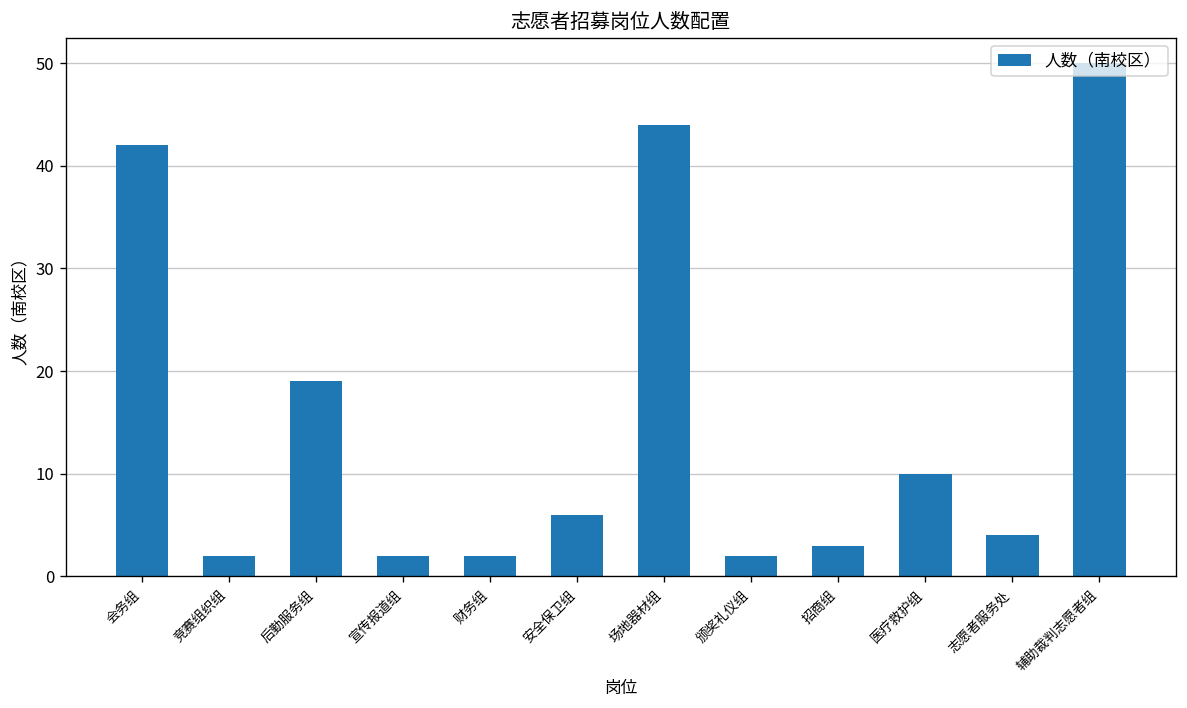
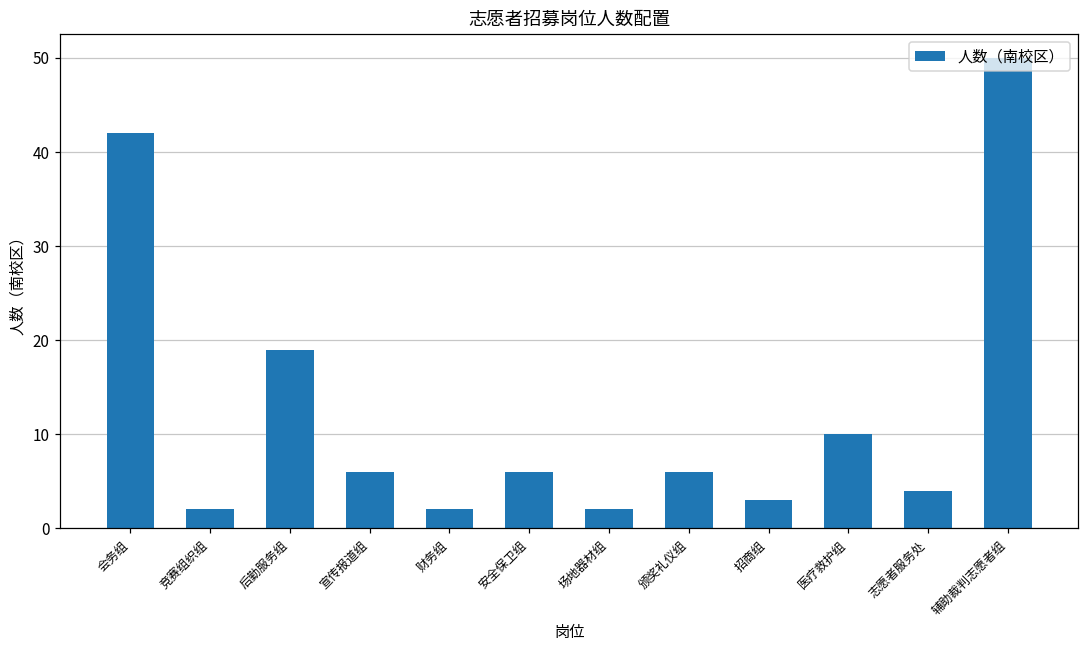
  {
    "会务组": 42,
    "竞赛组织组": 2,
    "后勤服务组": 19,
-   "宣传报道组": 2,
+   "宣传报道组": 6,
    "财务组": 2,
    "安全保卫组": 6,
-   "场地器材组": 44,
-   "颁奖礼仪组": 2,
+   "场地器材组": 2,
+   "颁奖礼仪组": 6,
    "招商组": 3,
    "医疗救护组": 10,
    "志愿者服务处": 4
  }
